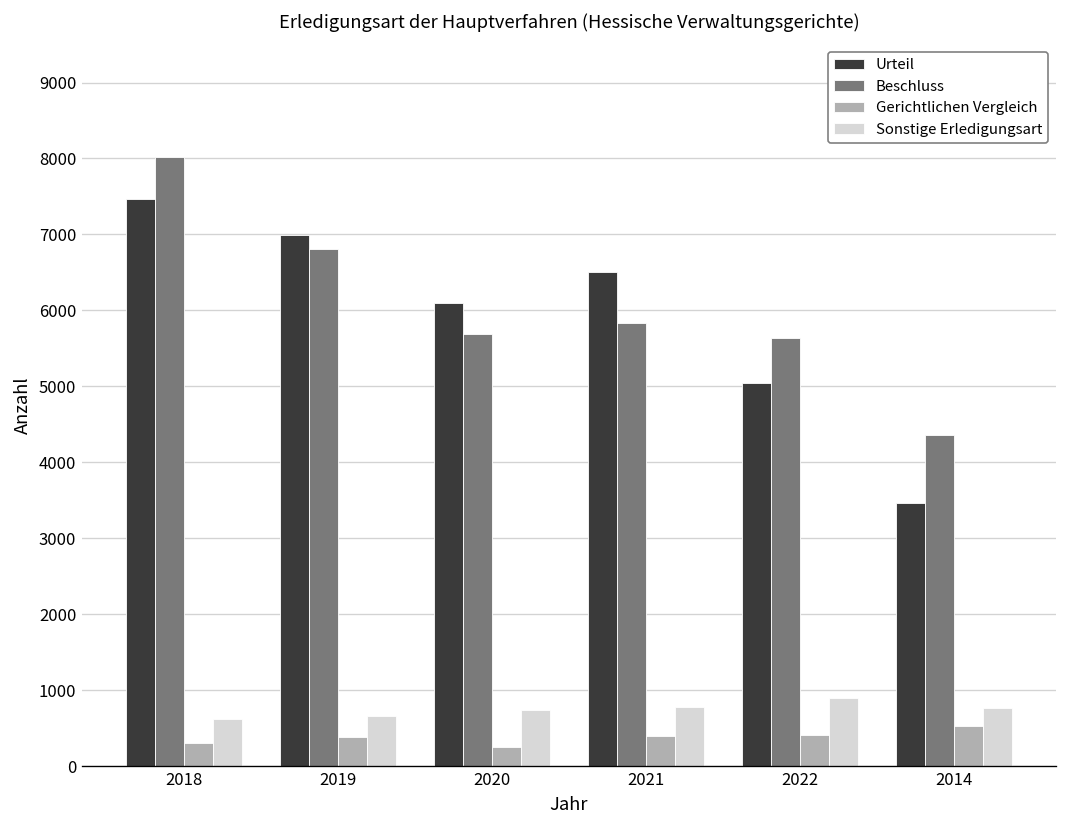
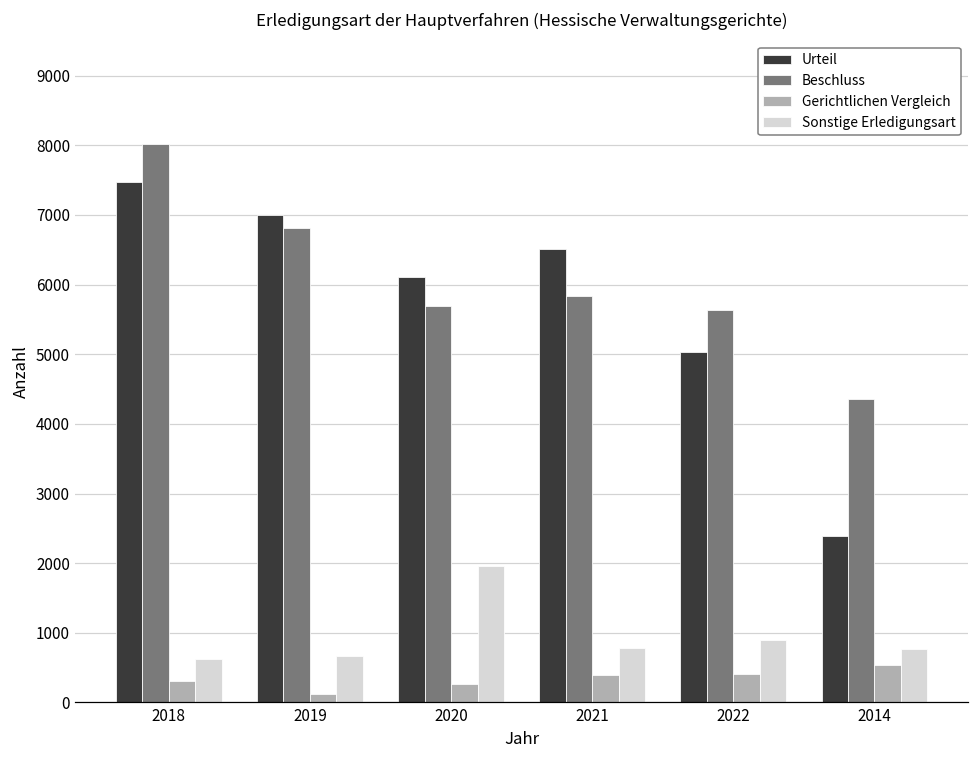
  {
    "Urteil": {
      "2018": 7500,
      "2019": 7000,
      "2020": 6100,
      "2021": 6500,
      "2022": 5000,
-     "2014": 3500
+     "2014": 2400
    },
    "Beschluss": {
      "2018": 8000,
      "2019": 6800,
      "2020": 5700,
      "2021": 5800,
      "2022": 5600,
      "2014": 4400
    },
    "Gerichtlichen Vergleich": {
      "2018": 300,
-     "2019": 400,
+     "2019": 100,
      "2020": 300,
      "2021": 400,
      "2022": 400,
      "2014": 500
    },
    "Sonstige Erledigungsart": {
      "2018": 600,
      "2019": 700,
-     "2020": 700,
+     "2020": 2000,
      "2021": 800,
      "2022": 900,
      "2014": 800
    }
  }
